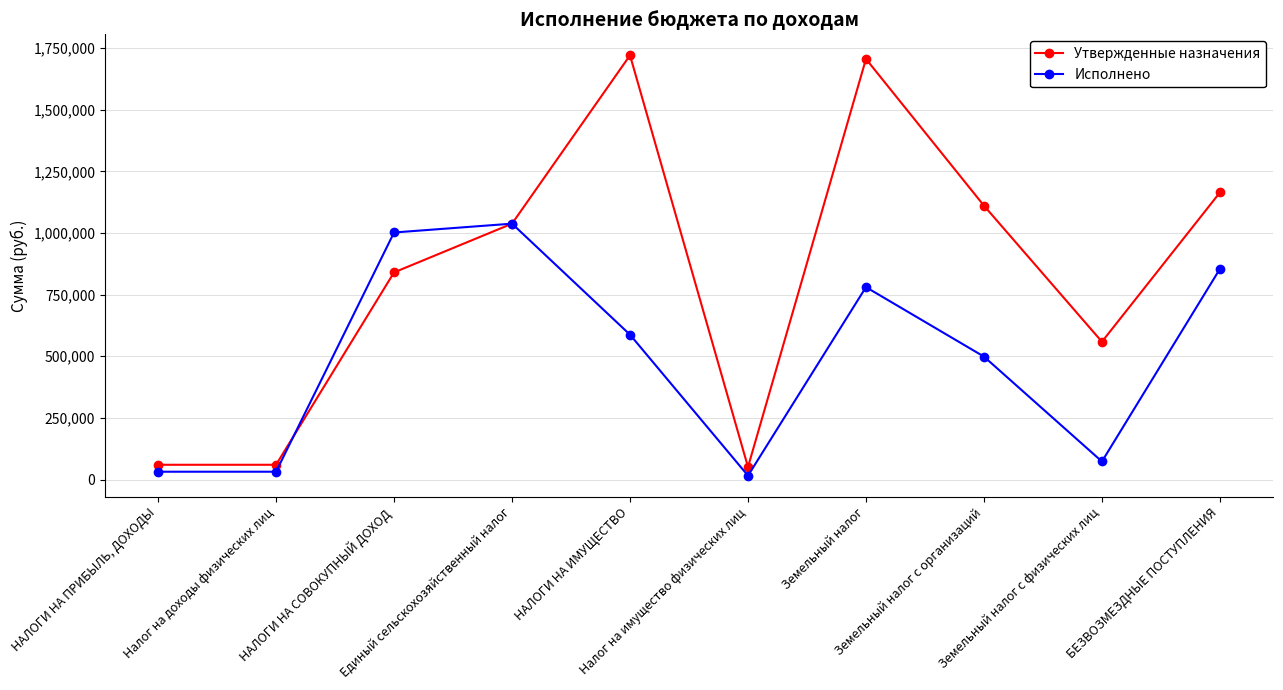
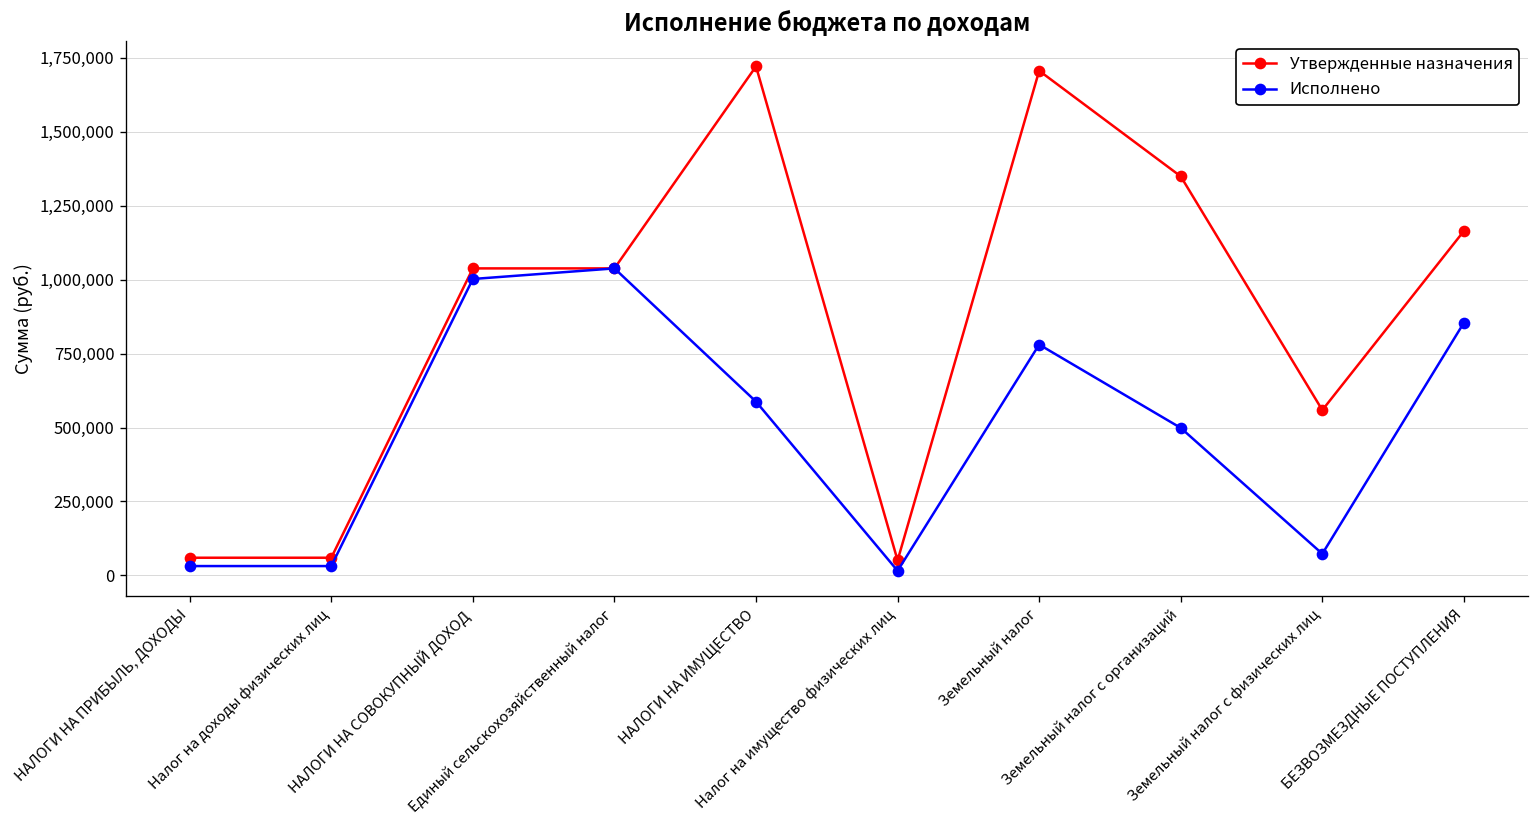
  {
    "Утвержденные назначения": {
      "НАЛОГИ НА ПРИБЫЛЬ, ДОХОДЫ": "60,000",
      "Налог на доходы физических лиц": "60,000",
-     "НАЛОГИ НА СОВОКУПНЫЙ ДОХОД": "840,000",
+     "НАЛОГИ НА СОВОКУПНЫЙ ДОХОД": "1,040,000",
      "НАЛОГИ НА ИМУЩЕСТВО": "1,720,000",
      "Налог на имущество физических лиц": "50,000",
      "Земельный налог": "1,710,000",
-     "Земельный налог с организаций": "1,110,000",
+     "Земельный налог с организаций": "1,350,000",
      "Земельный налог с физических лиц": "560,000",
      "БЕЗВОЗМЕЗДНЫЕ ПОСТУПЛЕНИЯ": "1,160,000"
    },
    "Исполнено": {
      "НАЛОГИ НА ПРИБЫЛЬ, ДОХОДЫ": "30,000",
      "Налог на доходы физических лиц": "30,000",
      "НАЛОГИ НА СОВОКУПНЫЙ ДОХОД": "1,000,000",
      "НАЛОГИ НА ИМУЩЕСТВО": "590,000",
      "Налог на имущество физических лиц": "20,000",
      "Земельный налог": "780,000",
      "Земельный налог с организаций": "500,000",
      "Земельный налог с физических лиц": "70,000",
      "БЕЗВОЗМЕЗДНЫЕ ПОСТУПЛЕНИЯ": "850,000"
    }
  }
